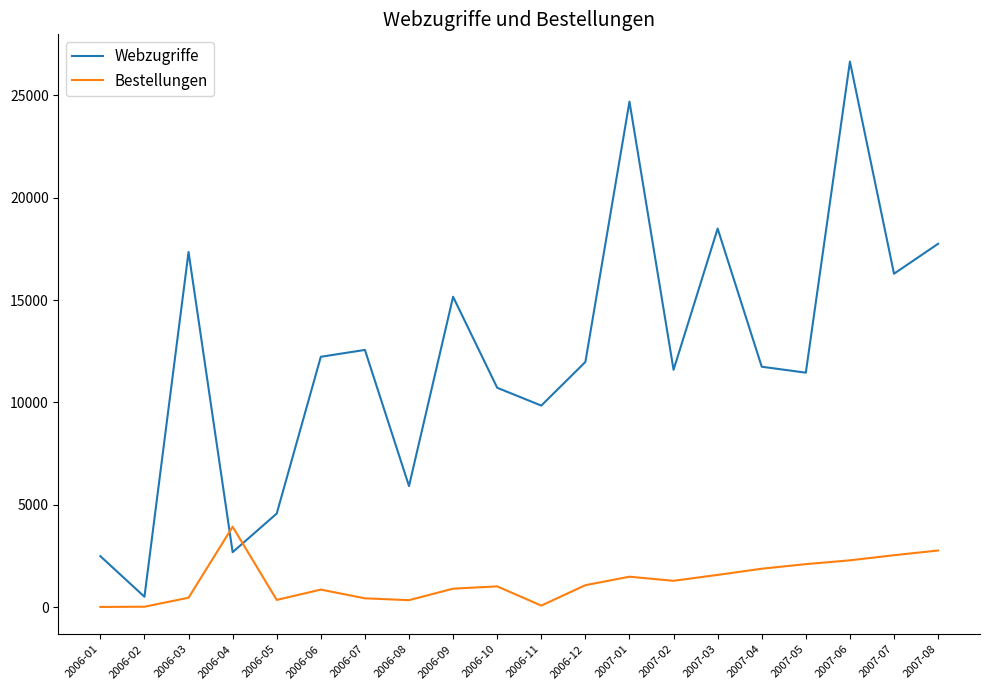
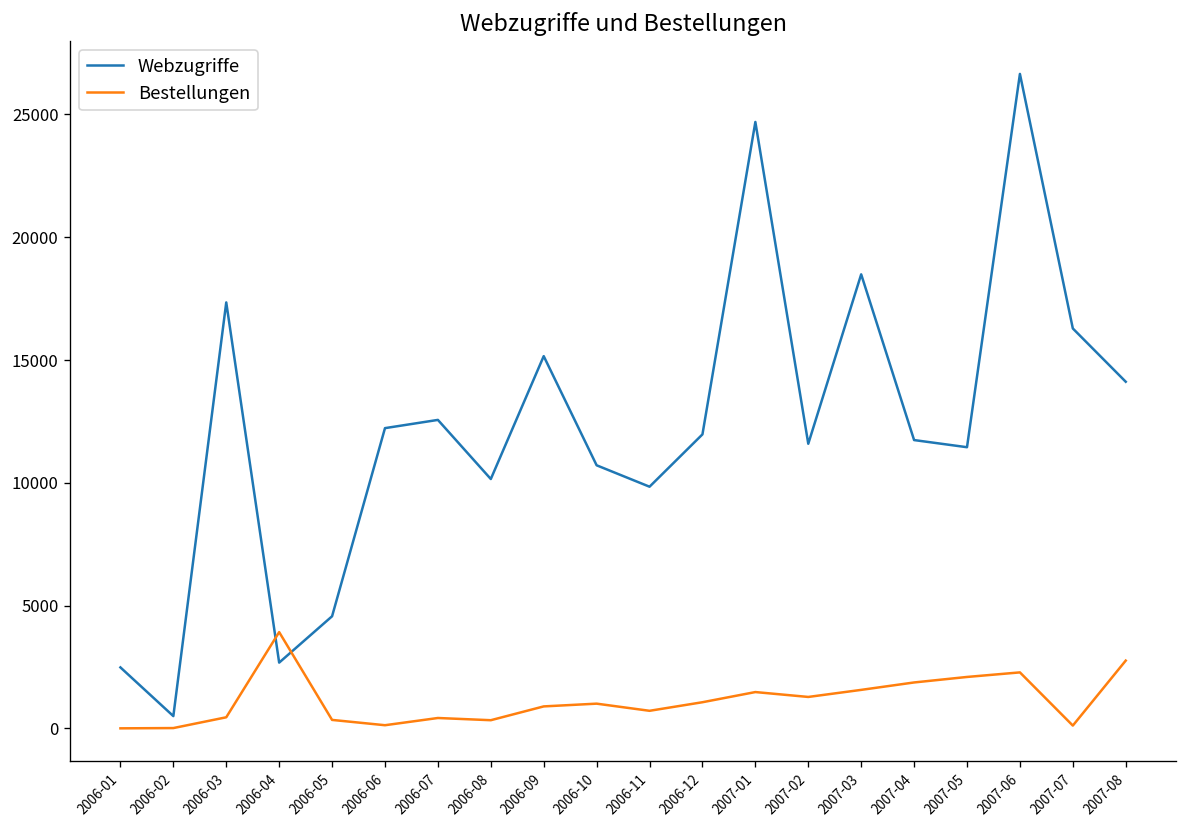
  {
    "Webzugriffe": {
      "2006-01": 2500,
      "2006-02": 500,
      "2006-03": 17300,
      "2006-04": 2700,
      "2006-05": 4600,
      "2006-06": 12200,
      "2006-07": 12600,
-     "2006-08": 5900,
+     "2006-08": 10200,
      "2006-09": 15200,
      "2006-10": 10700,
      "2006-11": 9800,
      "2006-12": 12000,
      "2007-01": 24700,
      "2007-02": 11600,
      "2007-03": 18500,
      "2007-04": 11700,
      "2007-05": 11500,
      "2007-06": 26700,
      "2007-07": 16300,
-     "2007-08": 17800
+     "2007-08": 14100
    },
    "Bestellungen": {
      "2006-01": 0,
      "2006-02": 0,
      "2006-03": 500,
      "2006-04": 3900,
      "2006-05": 300,
-     "2006-06": 900,
+     "2006-06": 100,
      "2006-07": 400,
      "2006-08": 300,
      "2006-09": 900,
      "2006-10": 1000,
-     "2006-11": 100,
+     "2006-11": 700,
      "2006-12": 1100,
      "2007-01": 1500,
      "2007-02": 1300,
      "2007-03": 1600,
      "2007-04": 1900,
      "2007-05": 2100,
      "2007-06": 2300,
-     "2007-07": 2500,
+     "2007-07": 100,
      "2007-08": 2800
    }
  }
